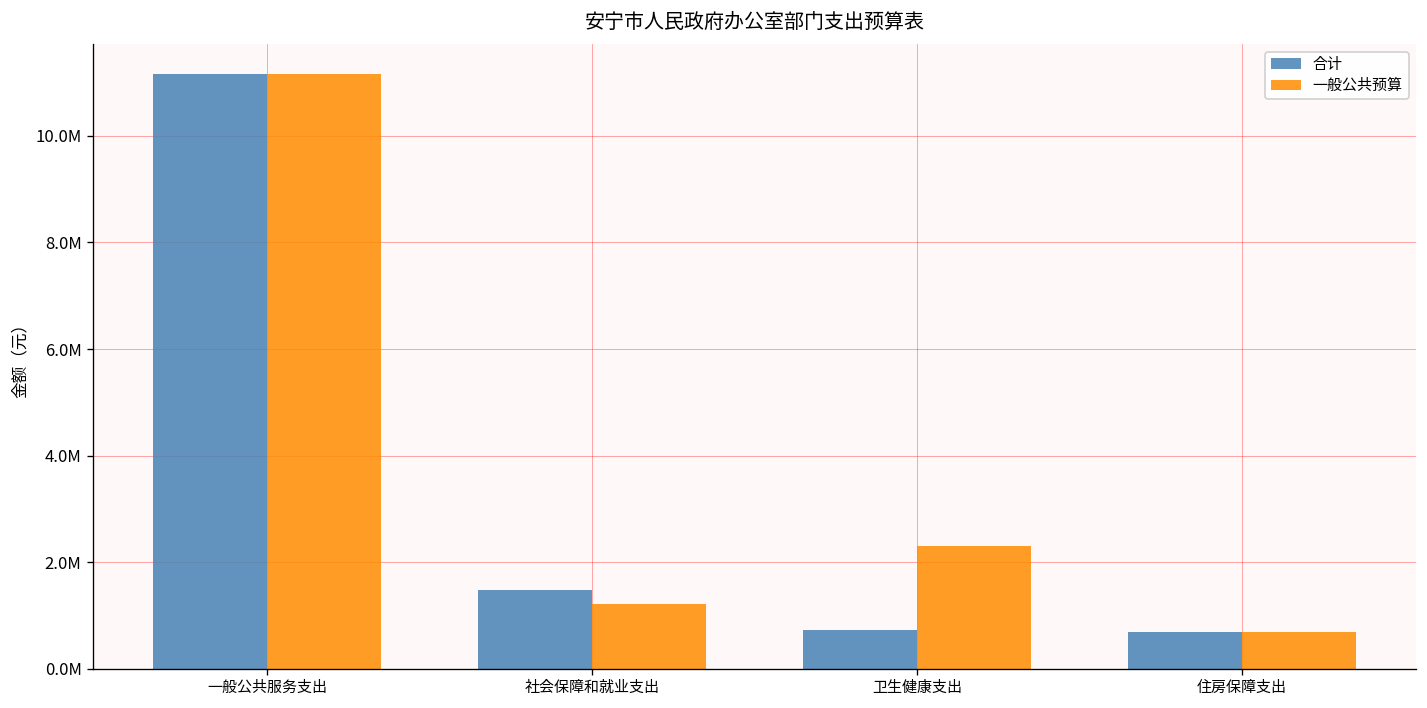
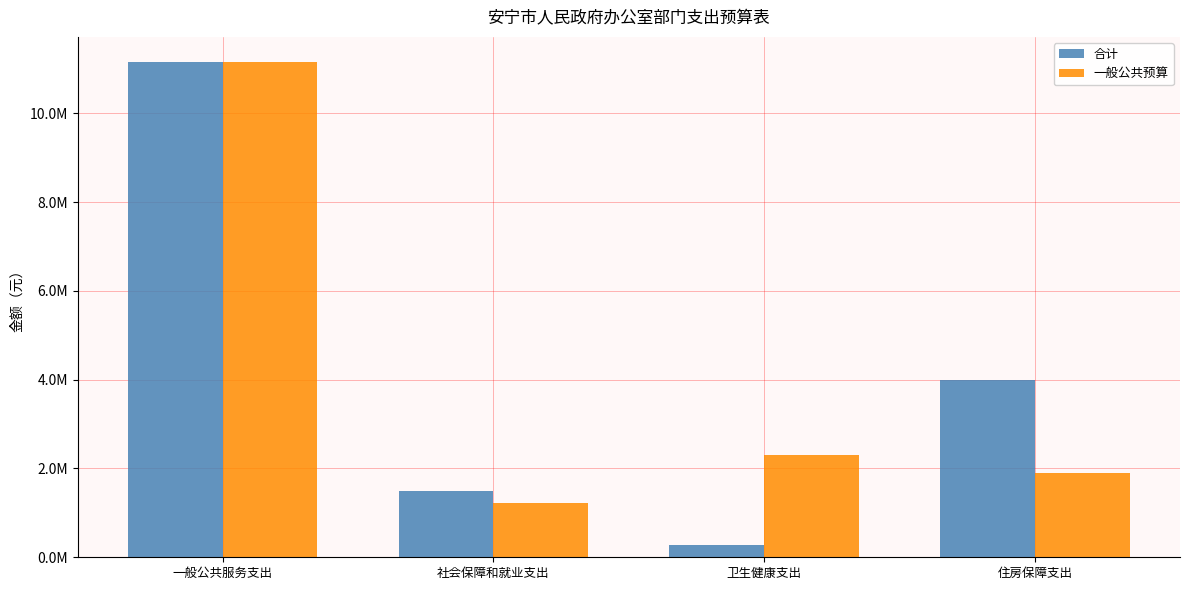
  {
    "合计": {
      "一般公共服务支出": 11200000,
      "社会保障和就业支出": 1500000,
-     "卫生健康支出": 700000,
-     "住房保障支出": 700000
+     "卫生健康支出": 300000,
+     "住房保障支出": 4000000
    },
    "一般公共预算": {
      "一般公共服务支出": 11200000,
      "社会保障和就业支出": 1200000,
      "卫生健康支出": 2300000,
-     "住房保障支出": 700000
+     "住房保障支出": 1900000
    }
  }
